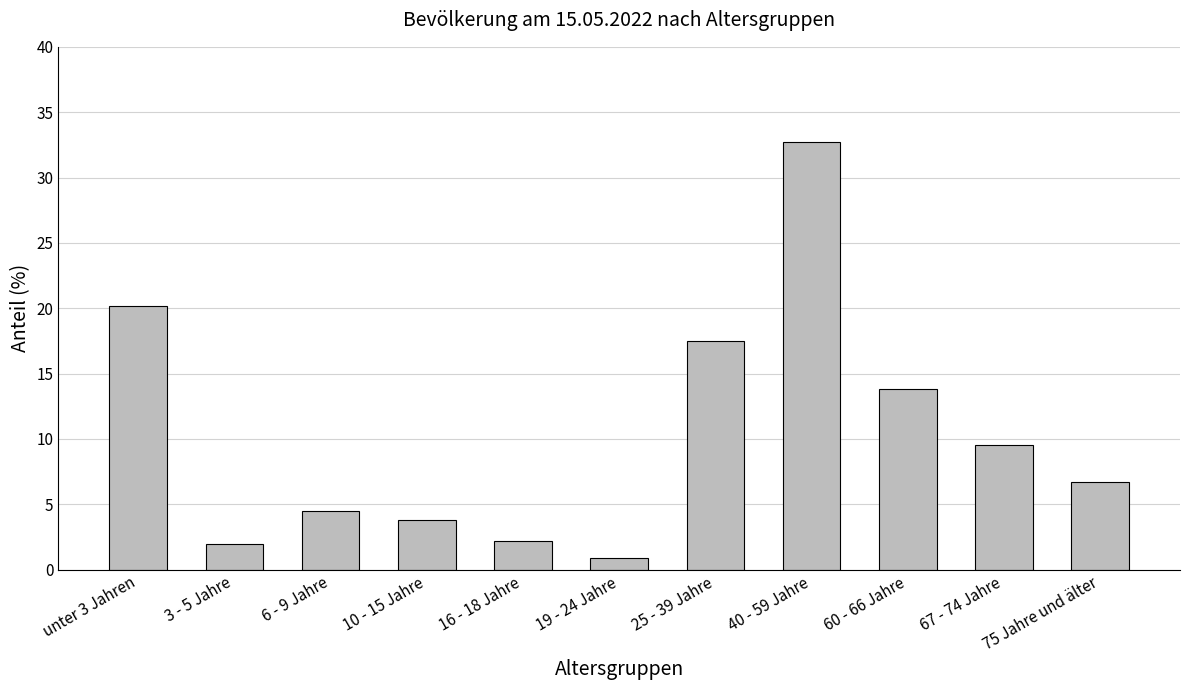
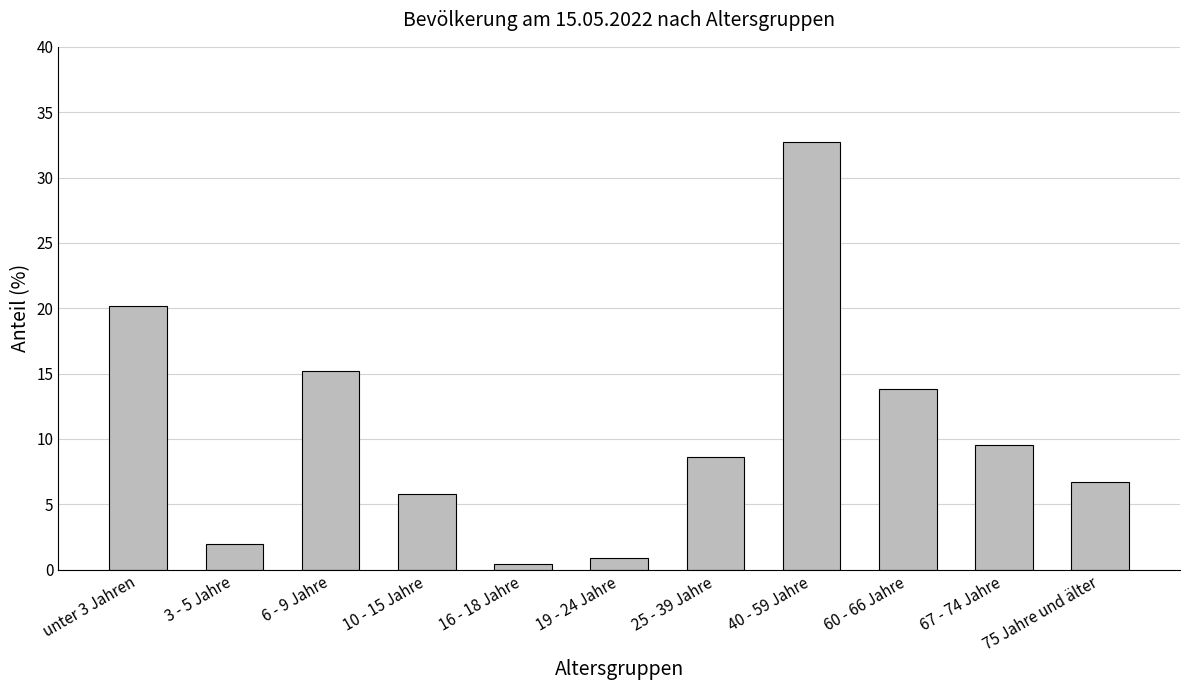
  {
    "unter 3 Jahren": 20.2,
    "3 - 5 Jahre": 2.0,
-   "6 - 9 Jahre": 4.5,
-   "10 - 15 Jahre": 3.8,
-   "16 - 18 Jahre": 2.2,
+   "6 - 9 Jahre": 15.2,
+   "10 - 15 Jahre": 5.8,
+   "16 - 18 Jahre": 0.4,
    "19 - 24 Jahre": 0.9,
-   "25 - 39 Jahre": 17.5,
+   "25 - 39 Jahre": 8.6,
    "40 - 59 Jahre": 32.7,
    "60 - 66 Jahre": 13.8,
    "67 - 74 Jahre": 9.5,
    "75 Jahre und älter": 6.7
  }
